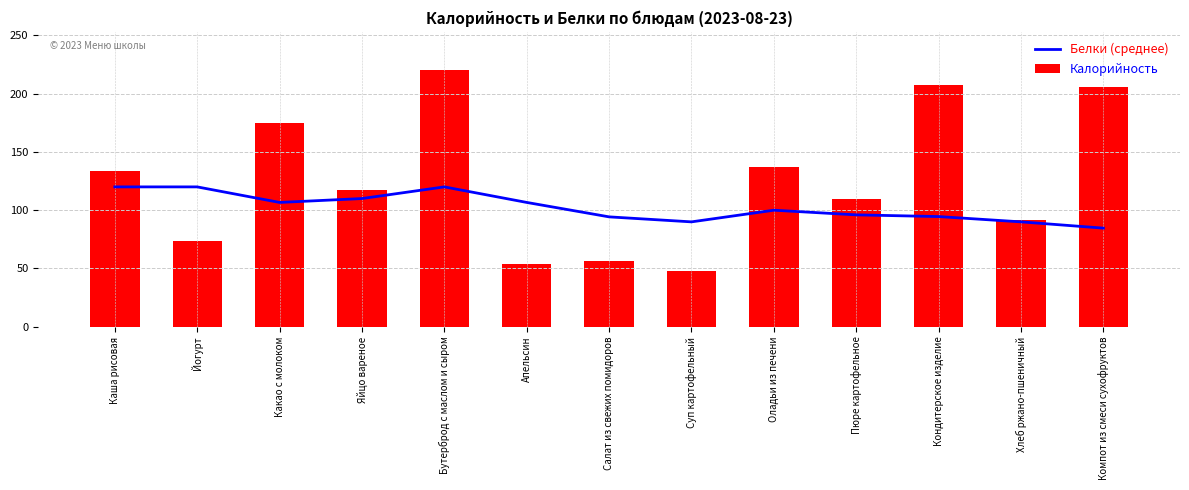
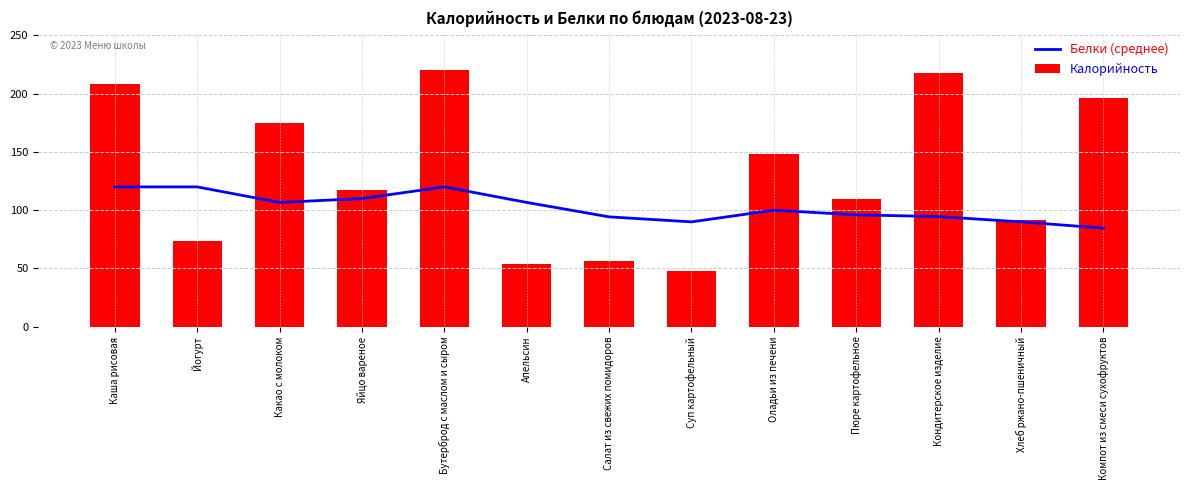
  {
    "Калорийность": {
-     "Каша рисовая": 134,
+     "Каша рисовая": 208,
      "Йогурт": 74,
      "Какао с молоком": 175,
      "Яйцо вареное": 117,
      "Бутерброд с маслом и сыром": 220,
      "Апельсин": 54,
      "Салат из свежих помидоров": 56,
      "Суп картофельный": 48,
-     "Оладьи из печени": 137,
+     "Оладьи из печени": 148,
      "Пюре картофельное": 110,
-     "Кондитерское изделие": 207,
+     "Кондитерское изделие": 218,
      "Хлеб ржано-пшеничный": 92,
-     "Компот из смеси сухофруктов": 206
+     "Компот из смеси сухофруктов": 196
    },
    "Белки (среднее)": {
      "Каша рисовая": 120,
      "Йогурт": 120,
      "Какао с молоком": 107,
      "Яйцо вареное": 110,
      "Бутерброд с маслом и сыром": 120,
      "Апельсин": 107,
      "Салат из свежих помидоров": 94,
      "Суп картофельный": 90,
      "Оладьи из печени": 100,
      "Пюре картофельное": 96,
      "Кондитерское изделие": 95,
      "Хлеб ржано-пшеничный": 90,
      "Компот из смеси сухофруктов": 85
    }
  }
